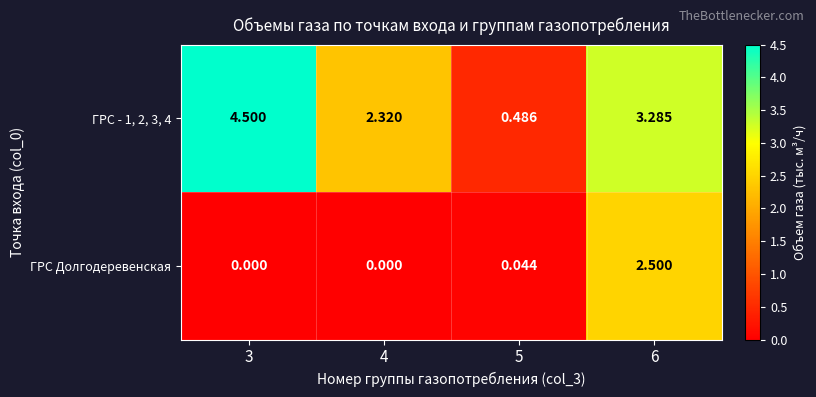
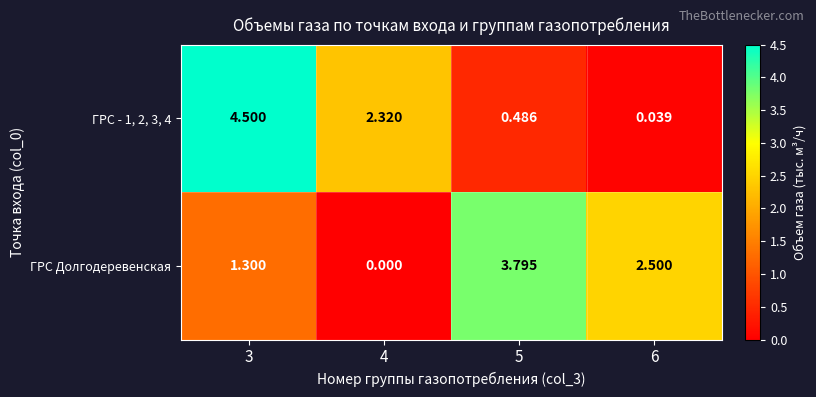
  {
    "ГРС - 1, 2, 3, 4": {
      "3": 4.500,
      "4": 2.320,
      "5": 0.486,
-     "6": 3.285
+     "6": 0.039
    },
    "ГРС Долгодеревенская": {
-     "3": 0.000,
+     "3": 1.300,
      "4": 0.000,
-     "5": 0.044,
+     "5": 3.795,
      "6": 2.500
    }
  }
